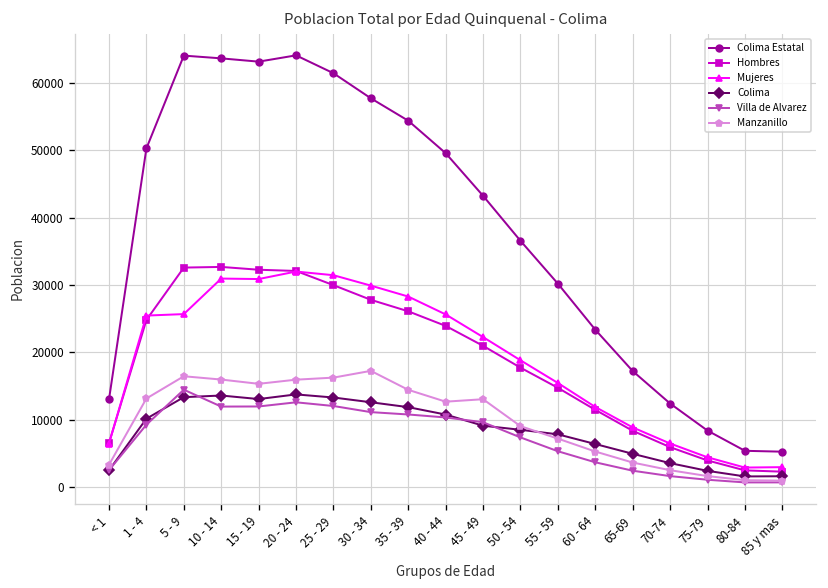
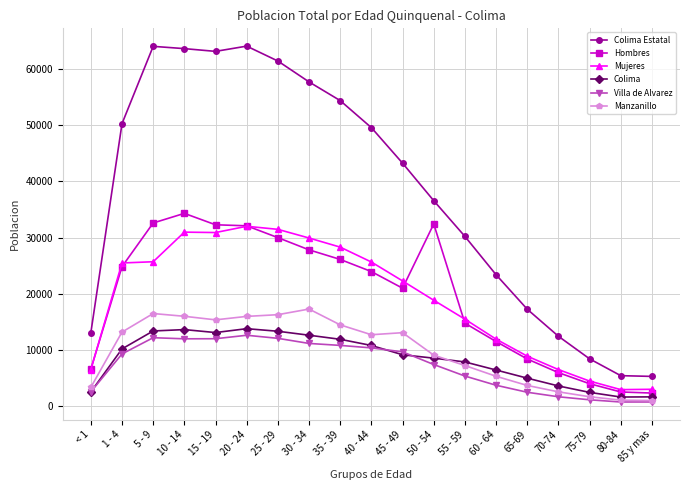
  {
    "Colima Estatal": {
      "< 1": 13000,
      "1 - 4": 50000,
      "5 - 9": 64000,
      "10 - 14": 64000,
      "15 - 19": 63000,
      "20 - 24": 64000,
      "25 - 29": 61000,
      "30 - 34": 58000,
      "35 - 39": 54000,
      "40 - 44": 50000,
      "45 - 49": 43000,
      "50 - 54": 37000,
      "55 - 59": 30000,
      "60 - 64": 23000,
      "65-69": 17000,
      "70-74": 12000,
      "75-79": 8000,
      "80-84": 5000,
      "85 y mas": 5000
    },
    "Hombres": {
      "1 - 4": 25000,
      "5 - 9": 33000,
-     "10 - 14": 33000,
+     "10 - 14": 34000,
      "15 - 19": 32000,
      "25 - 29": 30000,
      "30 - 34": 28000,
      "35 - 39": 26000,
      "40 - 44": 24000,
      "45 - 49": 21000,
-     "50 - 54": 18000,
+     "50 - 54": 32000,
      "55 - 59": 15000,
      "65-69": 8000,
      "70-74": 6000,
      "75-79": 4000,
      "85 y mas": 2000
    },
    "Mujeres": {
      "1 - 4": 25000,
      "5 - 9": 26000,
      "10 - 14": 31000,
      "15 - 19": 31000,
      "25 - 29": 31000,
      "30 - 34": 30000,
      "35 - 39": 28000,
      "40 - 44": 26000,
      "45 - 49": 22000,
      "50 - 54": 19000,
      "55 - 59": 15000,
      "65-69": 9000,
      "70-74": 6000,
      "75-79": 4000,
      "85 y mas": 3000
    },
    "Colima": {
      "1 - 4": 10000,
      "5 - 9": 13000,
      "10 - 14": 14000,
      "15 - 19": 13000,
      "20 - 24": 14000,
      "25 - 29": 13000,
      "30 - 34": 13000,
      "35 - 39": 12000,
      "45 - 49": 9000,
      "50 - 54": 9000,
      "55 - 59": 8000,
      "60 - 64": 6000,
      "65-69": 5000,
      "70-74": 4000,
      "75-79": 2000,
      "80-84": 2000,
      "85 y mas": 2000
    },
    "Villa de Alvarez": {
      "1 - 4": 9000,
-     "5 - 9": 14000,
+     "5 - 9": 12000,
      "10 - 14": 12000,
      "15 - 19": 12000,
      "20 - 24": 13000,
      "25 - 29": 12000,
      "30 - 34": 11000,
      "35 - 39": 11000,
      "45 - 49": 10000,
      "50 - 54": 7000,
      "55 - 59": 5000,
      "60 - 64": 4000,
      "65-69": 2000,
      "70-74": 2000,
      "75-79": 1000
    },
    "Manzanillo": {
      "< 1": 3000,
      "1 - 4": 13000,
      "5 - 9": 16000,
      "10 - 14": 16000,
      "15 - 19": 15000,
      "20 - 24": 16000,
      "25 - 29": 16000,
      "30 - 34": 17000,
      "35 - 39": 14000,
      "40 - 44": 13000,
      "45 - 49": 13000,
      "50 - 54": 9000,
      "55 - 59": 7000,
      "60 - 64": 5000,
      "65-69": 4000,
      "70-74": 3000,
      "75-79": 2000
    }
  }
